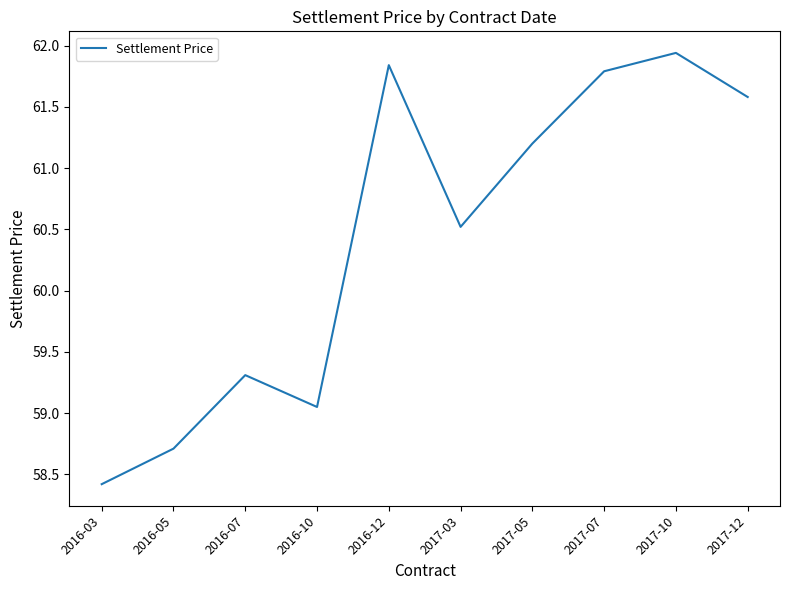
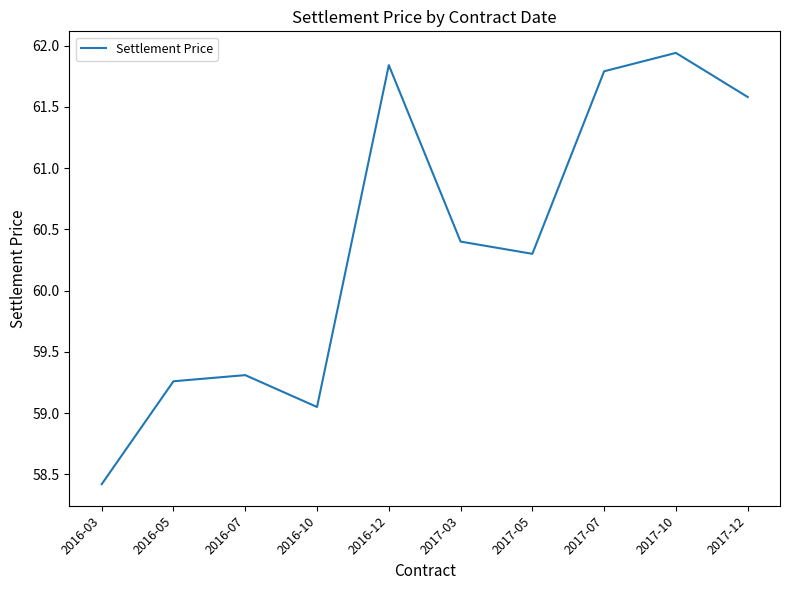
  {
    "2016-03": 58.42,
-   "2016-05": 58.71,
+   "2016-05": 59.26,
    "2016-07": 59.31,
    "2016-10": 59.05,
    "2016-12": 61.84,
-   "2017-03": 60.52,
-   "2017-05": 61.2,
+   "2017-03": 60.40,
+   "2017-05": 60.3,
    "2017-07": 61.79,
    "2017-10": 61.94,
    "2017-12": 61.58
  }
